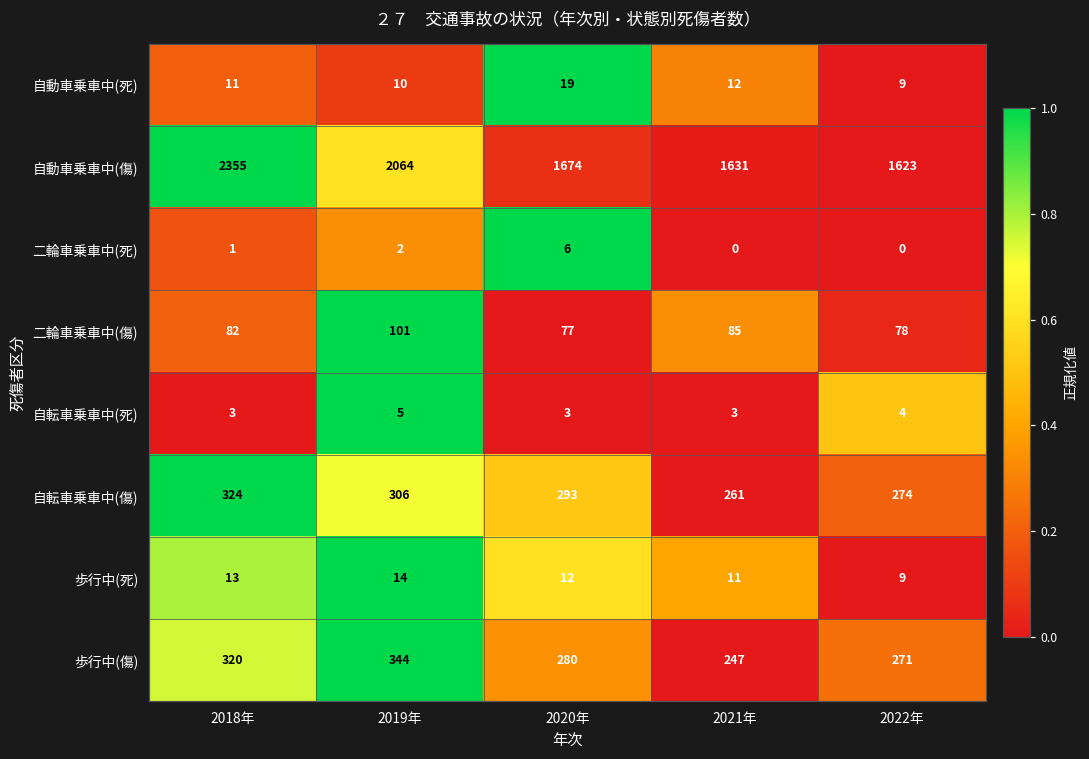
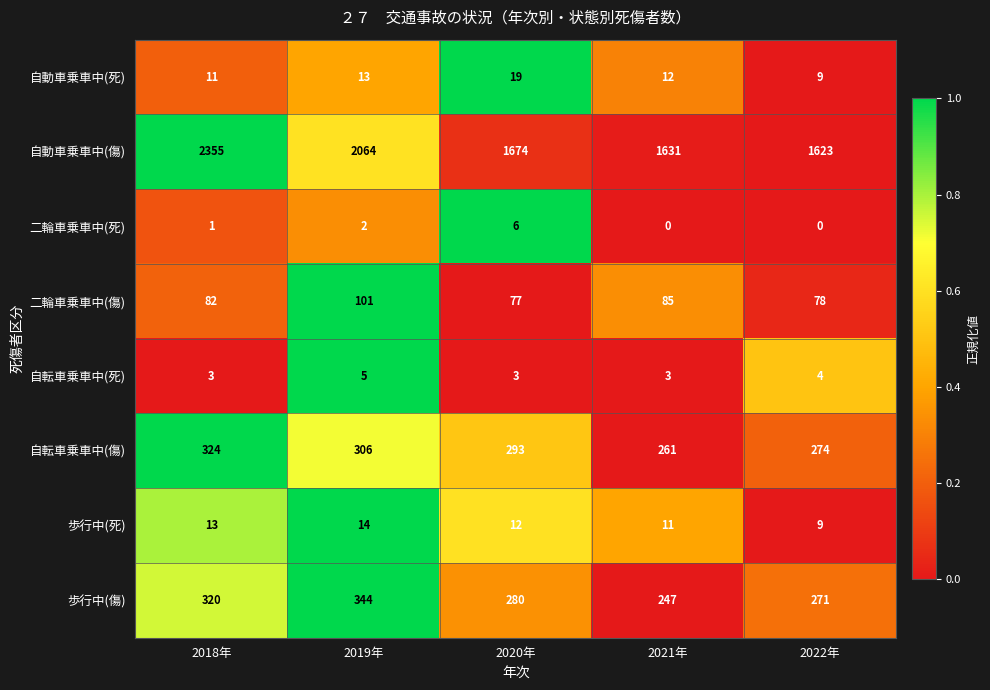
  {
    "自動車乗車中(死)": {
      "2018年": 11,
-     "2019年": 10,
+     "2019年": 13,
      "2020年": 19,
      "2021年": 12,
      "2022年": 9
    },
    "自動車乗車中(傷)": {
      "2018年": 2355,
      "2019年": 2064,
      "2020年": 1674,
      "2021年": 1631,
      "2022年": 1623
    },
    "二輪車乗車中(死)": {
      "2018年": 1,
      "2019年": 2,
      "2020年": 6,
      "2021年": 0,
      "2022年": 0
    },
    "二輪車乗車中(傷)": {
      "2018年": 82,
      "2019年": 101,
      "2020年": 77,
      "2021年": 85,
      "2022年": 78
    },
    "自転車乗車中(死)": {
      "2018年": 3,
      "2019年": 5,
      "2020年": 3,
      "2021年": 3,
      "2022年": 4
    },
    "自転車乗車中(傷)": {
      "2018年": 324,
      "2019年": 306,
      "2020年": 293,
      "2021年": 261,
      "2022年": 274
    },
    "歩行中(死)": {
      "2018年": 13,
      "2019年": 14,
      "2020年": 12,
      "2021年": 11,
      "2022年": 9
    },
    "歩行中(傷)": {
      "2018年": 320,
      "2019年": 344,
      "2020年": 280,
      "2021年": 247,
      "2022年": 271
    }
  }
